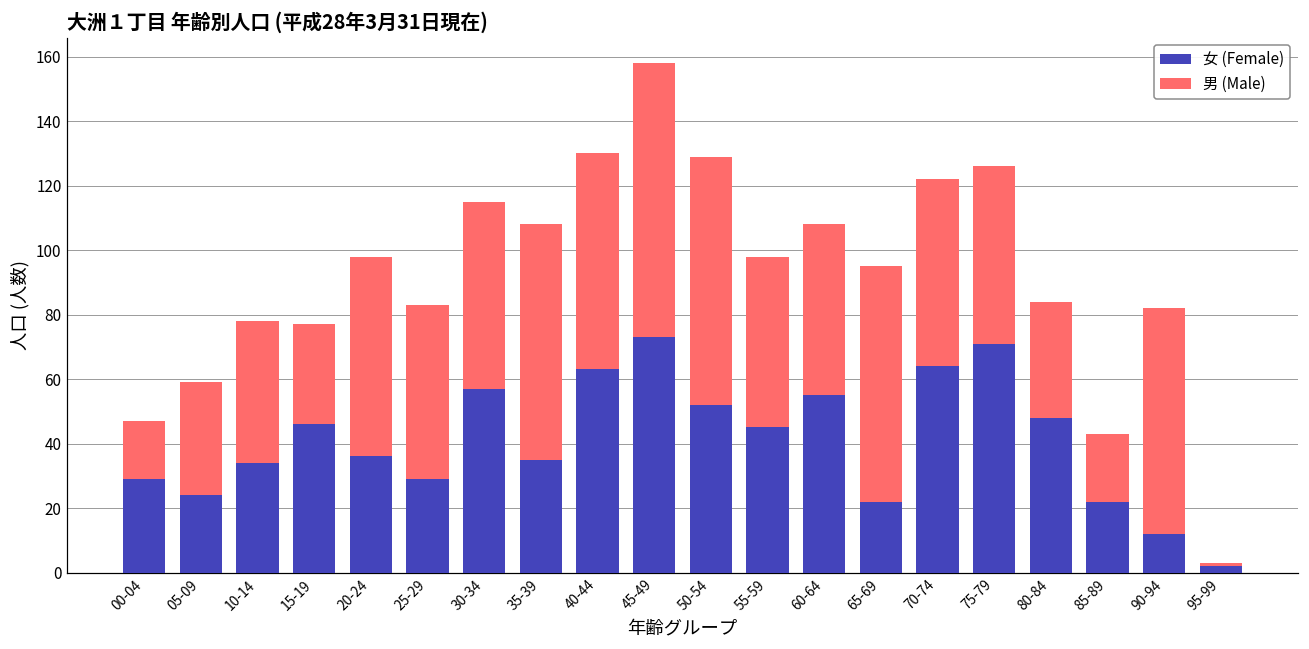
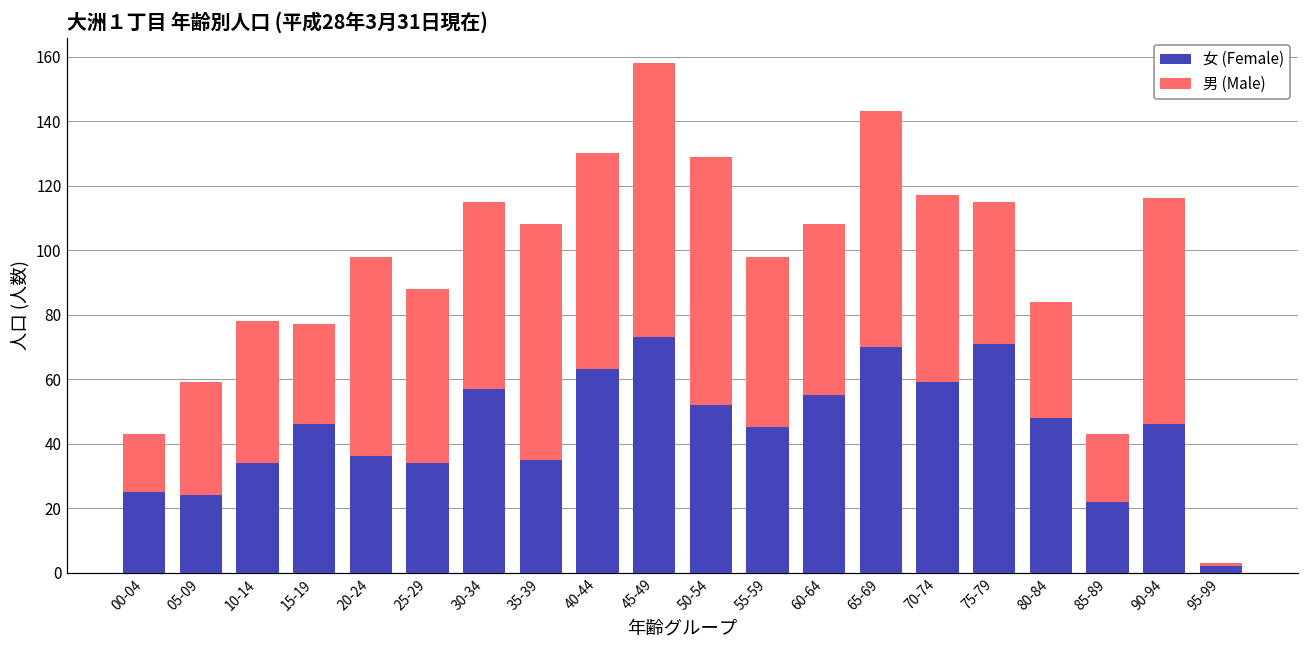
  {
    "女 (Female)": {
-     "00-04": 29,
+     "00-04": 25,
      "05-09": 24,
      "10-14": 34,
      "15-19": 46,
      "20-24": 36,
-     "25-29": 29,
+     "25-29": 34,
      "30-34": 57,
      "35-39": 35,
      "40-44": 63,
      "45-49": 73,
      "50-54": 52,
      "55-59": 45,
      "60-64": 55,
-     "65-69": 22,
-     "70-74": 64,
+     "65-69": 70,
+     "70-74": 59,
      "75-79": 71,
      "80-84": 48,
      "85-89": 22,
-     "90-94": 12,
+     "90-94": 46,
      "95-99": 2
    },
    "男 (Male)": {
      "00-04": 18,
      "05-09": 35,
      "10-14": 44,
      "15-19": 31,
      "20-24": 62,
      "25-29": 54,
      "30-34": 58,
      "35-39": 73,
      "40-44": 67,
      "45-49": 85,
      "50-54": 77,
      "55-59": 53,
      "60-64": 53,
      "65-69": 73,
      "70-74": 58,
-     "75-79": 55,
+     "75-79": 44,
      "80-84": 36,
      "85-89": 21,
      "90-94": 70,
      "95-99": 1
    }
  }
